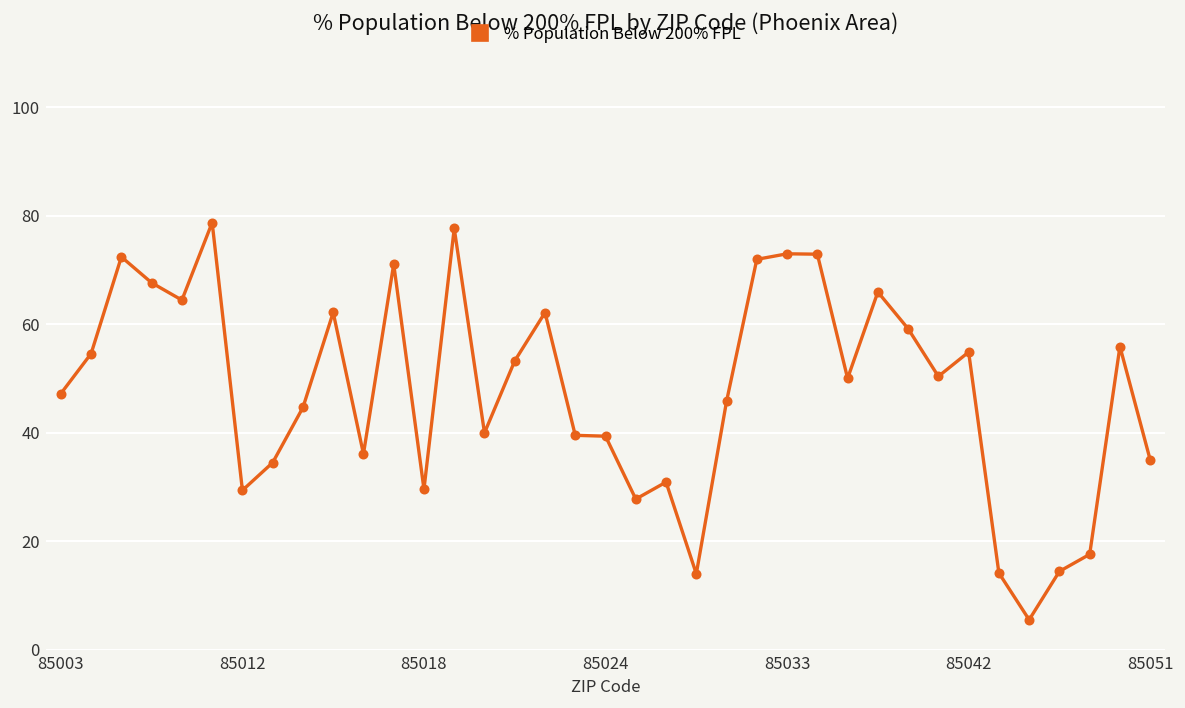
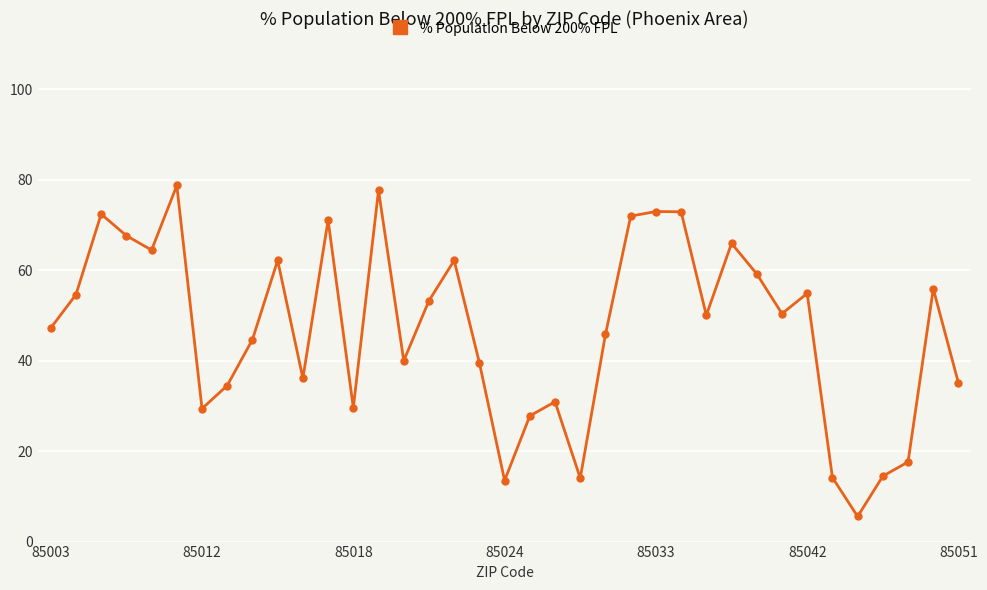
  {
    "85003": 47,
    "85012": 29,
    "85018": 30,
-   "85024": 39,
+   "85024": 14,
    "85033": 73,
    "85042": 55,
    "85051": 35
  }
